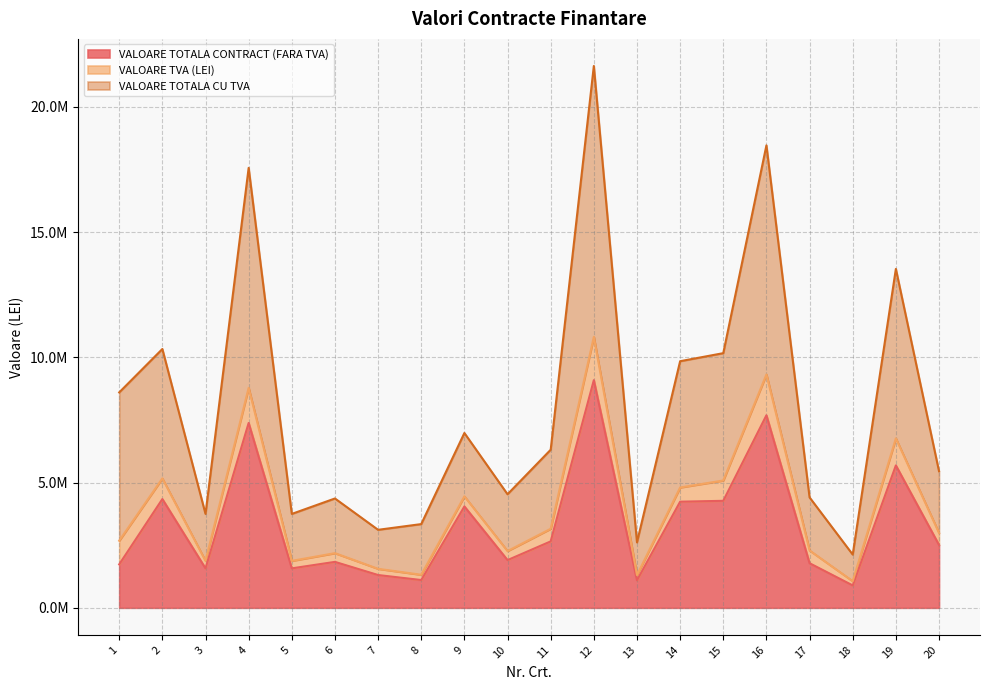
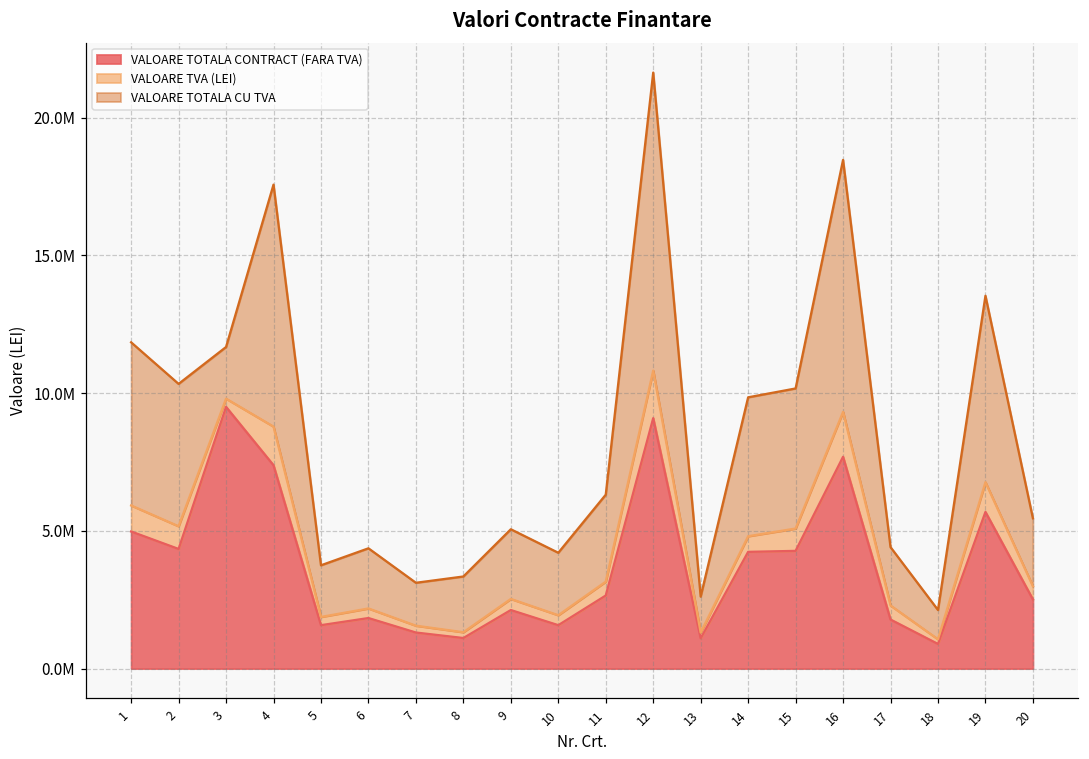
  {
    "VALOARE TOTALA CONTRACT (FARA TVA)": {
-     "1": 1700000,
+     "1": 5000000,
      "2": 4300000,
-     "3": 1600000,
+     "3": 9500000,
      "4": 7400000,
      "5": 1600000,
      "6": 1800000,
      "7": 1300000,
      "8": 1100000,
-     "9": 4000000,
-     "10": 1900000,
+     "9": 2100000,
+     "10": 1600000,
      "11": 2700000,
      "12": 9100000,
      "13": 1100000,
      "14": 4200000,
      "15": 4300000,
      "16": 7700000,
      "17": 1800000,
      "18": 900000,
      "19": 5700000,
      "20": 2500000
    }
  }
